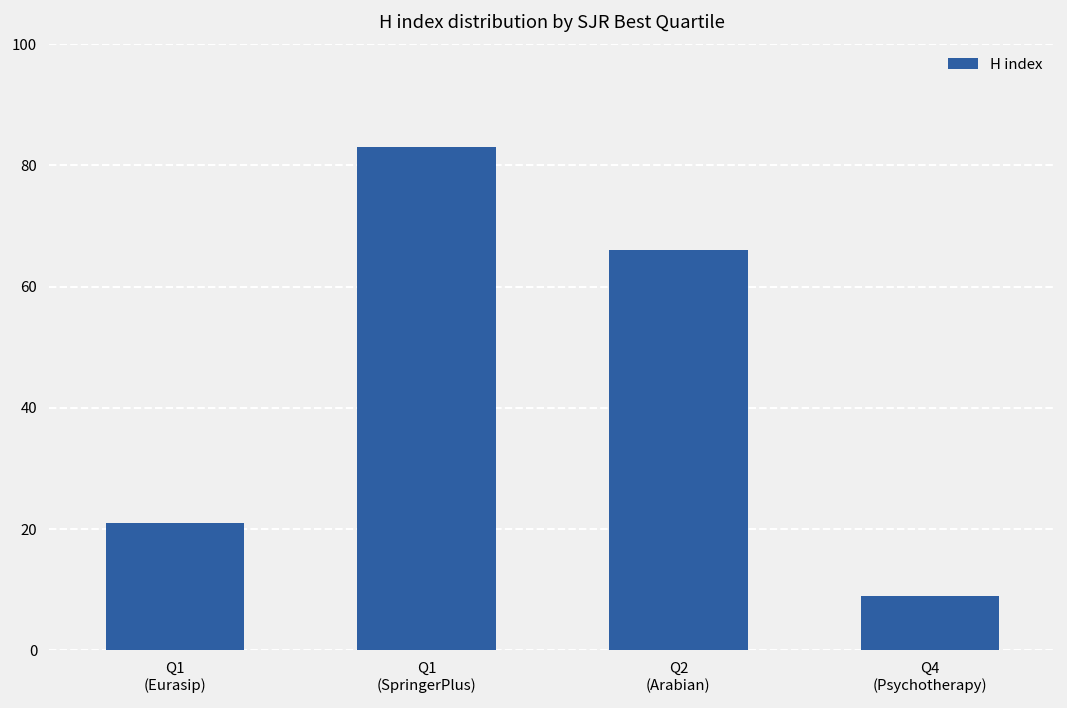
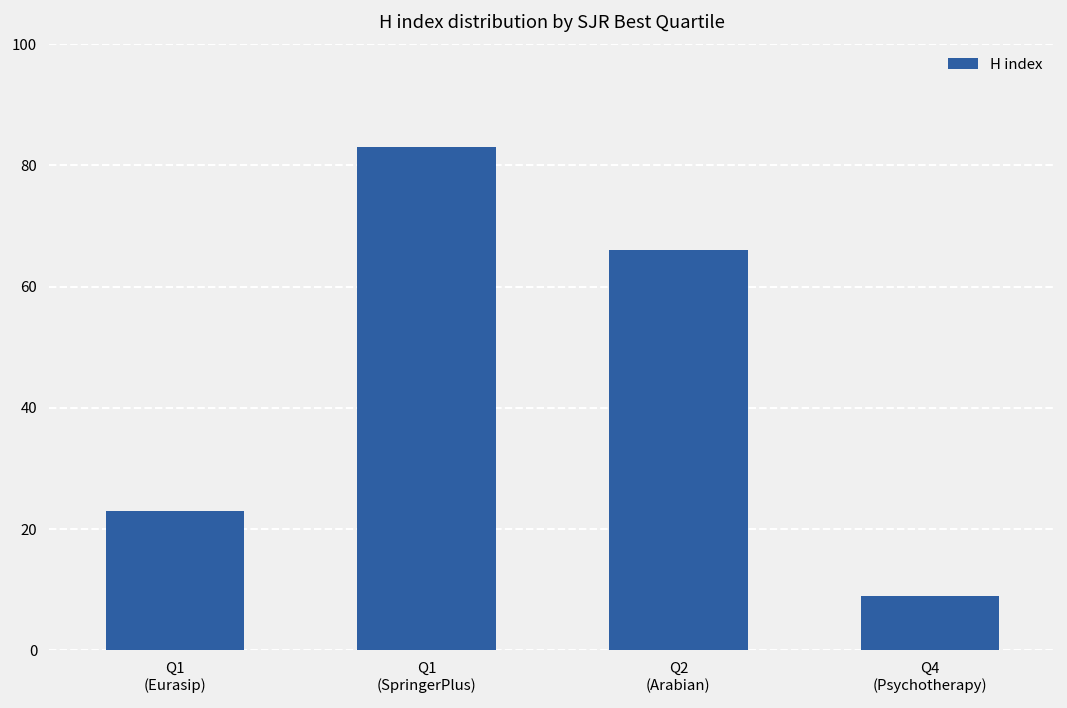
  {
-   "Q1 (Eurasip)": 21,
+   "Q1 (Eurasip)": 23,
    "Q1 (SpringerPlus)": 83,
    "Q2 (Arabian)": 66,
    "Q4 (Psychotherapy)": 9
  }
